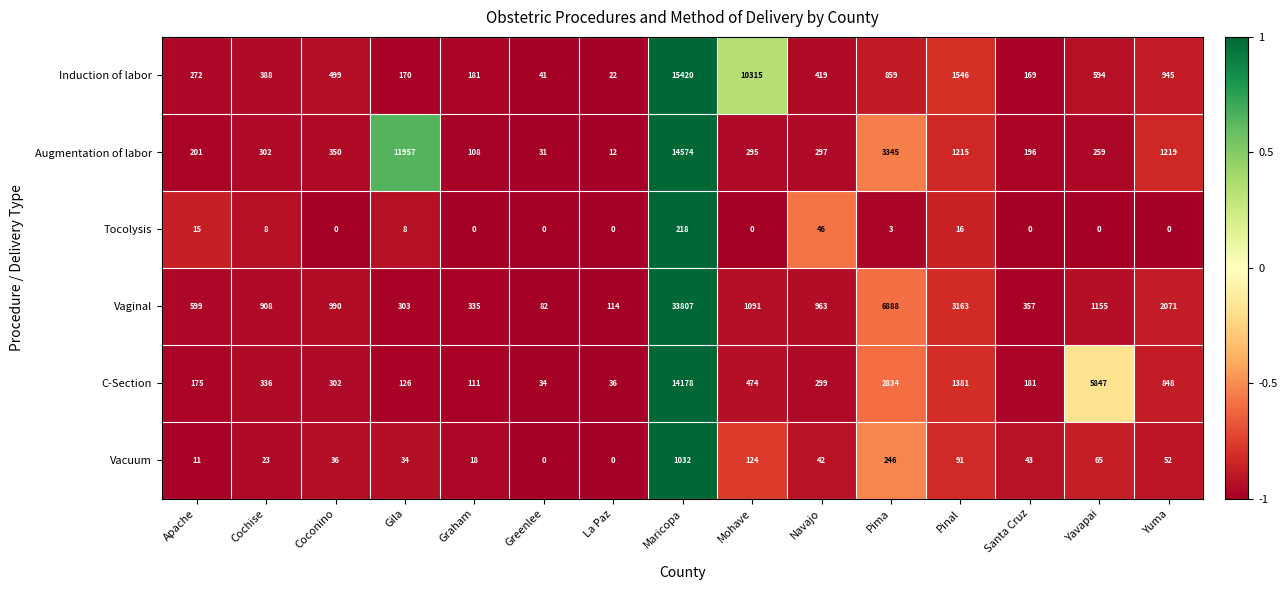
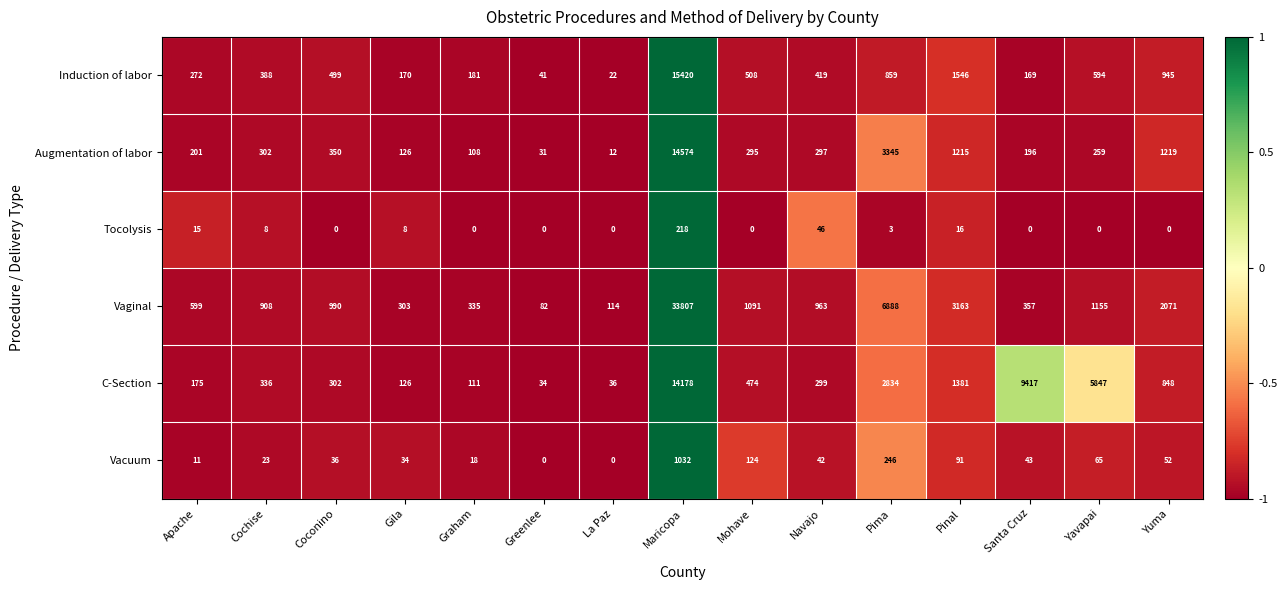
  {
    "Induction of labor": {
      "Apache": 272,
      "Cochise": 388,
      "Coconino": 499,
      "Gila": 170,
      "Graham": 181,
      "Greenlee": 41,
      "La Paz": 22,
      "Maricopa": 15420,
-     "Mohave": 10315,
+     "Mohave": 508,
      "Navajo": 419,
      "Pima": 859,
      "Pinal": 1546,
      "Santa Cruz": 169,
      "Yavapai": 594,
      "Yuma": 945
    },
    "Augmentation of labor": {
      "Apache": 201,
      "Cochise": 302,
      "Coconino": 350,
-     "Gila": 11957,
+     "Gila": 126,
      "Graham": 108,
      "Greenlee": 31,
      "La Paz": 12,
      "Maricopa": 14574,
      "Mohave": 295,
      "Navajo": 297,
      "Pima": 3345,
      "Pinal": 1215,
      "Santa Cruz": 196,
      "Yavapai": 259,
      "Yuma": 1219
    },
    "Tocolysis": {
      "Apache": 15,
      "Cochise": 8,
      "Coconino": 0,
      "Gila": 8,
      "Graham": 0,
      "Greenlee": 0,
      "La Paz": 0,
      "Maricopa": 218,
      "Mohave": 0,
      "Navajo": 46,
      "Pima": 3,
      "Pinal": 16,
      "Santa Cruz": 0,
      "Yavapai": 0,
      "Yuma": 0
    },
    "Vaginal": {
      "Apache": 599,
      "Cochise": 908,
      "Coconino": 990,
      "Gila": 303,
      "Graham": 335,
      "Greenlee": 82,
      "La Paz": 114,
      "Maricopa": 33807,
      "Mohave": 1091,
      "Navajo": 963,
      "Pima": 6888,
      "Pinal": 3163,
      "Santa Cruz": 357,
      "Yavapai": 1155,
      "Yuma": 2071
    },
    "C-Section": {
      "Apache": 175,
      "Cochise": 336,
      "Coconino": 302,
      "Gila": 126,
      "Graham": 111,
      "Greenlee": 34,
      "La Paz": 36,
      "Maricopa": 14178,
      "Mohave": 474,
      "Navajo": 299,
      "Pima": 2834,
      "Pinal": 1381,
-     "Santa Cruz": 181,
+     "Santa Cruz": 9417,
      "Yavapai": 5847,
      "Yuma": 848
    },
    "Vacuum": {
      "Apache": 11,
      "Cochise": 23,
      "Coconino": 36,
      "Gila": 34,
      "Graham": 18,
      "Greenlee": 0,
      "La Paz": 0,
      "Maricopa": 1032,
      "Mohave": 124,
      "Navajo": 42,
      "Pima": 246,
      "Pinal": 91,
      "Santa Cruz": 43,
      "Yavapai": 65,
      "Yuma": 52
    }
  }
